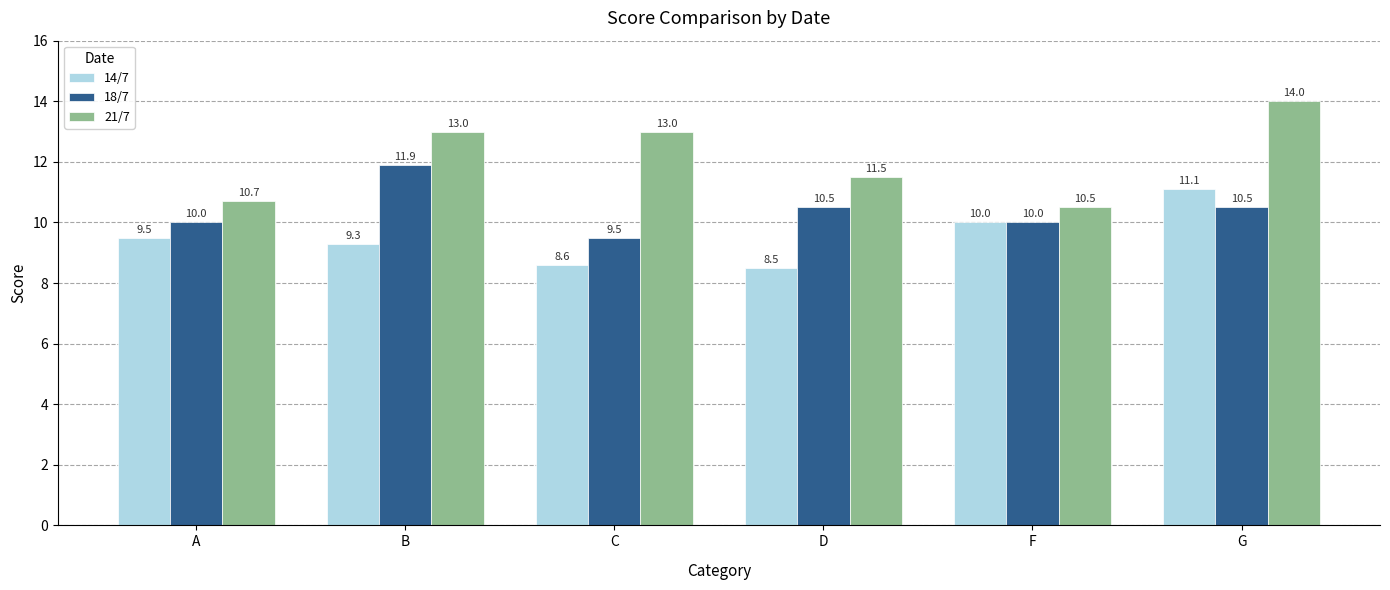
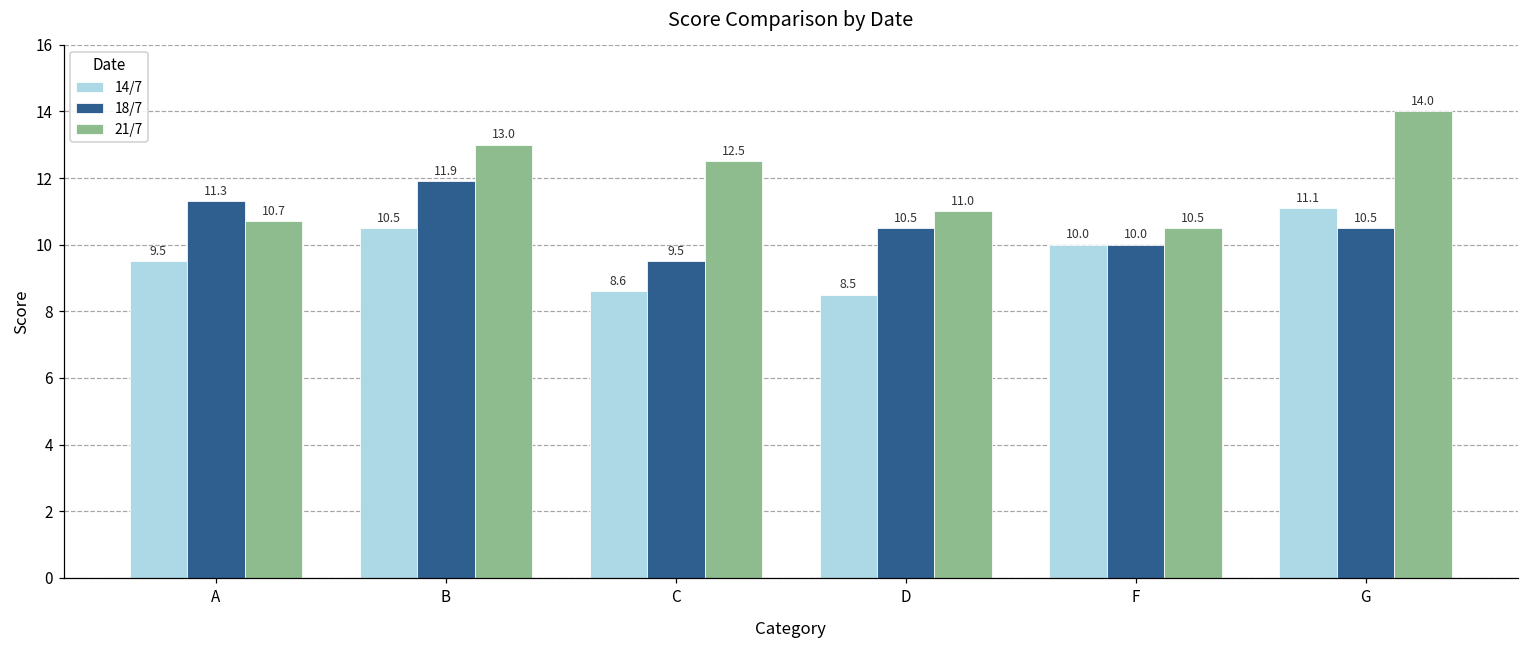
  {
    "14/7": {
      "A": 9.5,
-     "B": 9.3,
+     "B": 10.5,
      "C": 8.6,
      "D": 8.5,
      "F": 10.0,
      "G": 11.1
    },
    "18/7": {
-     "A": 10.0,
+     "A": 11.3,
      "B": 11.9,
      "C": 9.5,
      "D": 10.5,
      "F": 10.0,
      "G": 10.5
    },
    "21/7": {
      "A": 10.7,
      "B": 13.0,
-     "C": 13.0,
-     "D": 11.5,
+     "C": 12.5,
+     "D": 11.0,
      "F": 10.5,
      "G": 14.0
    }
  }
